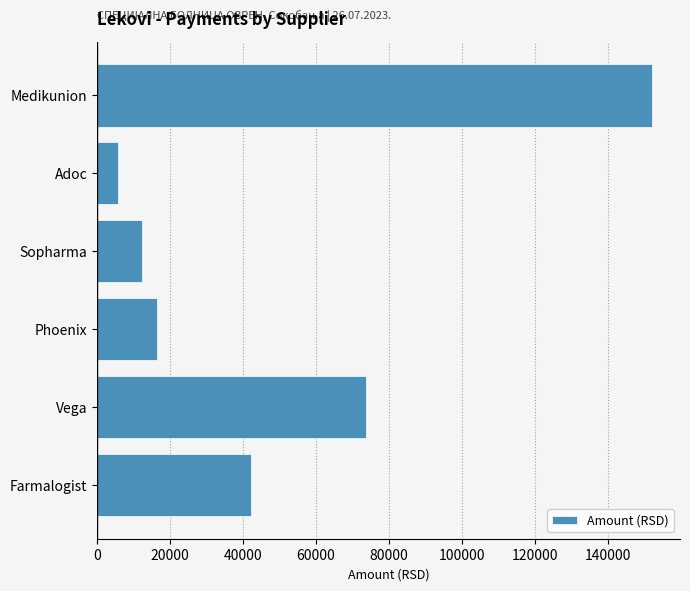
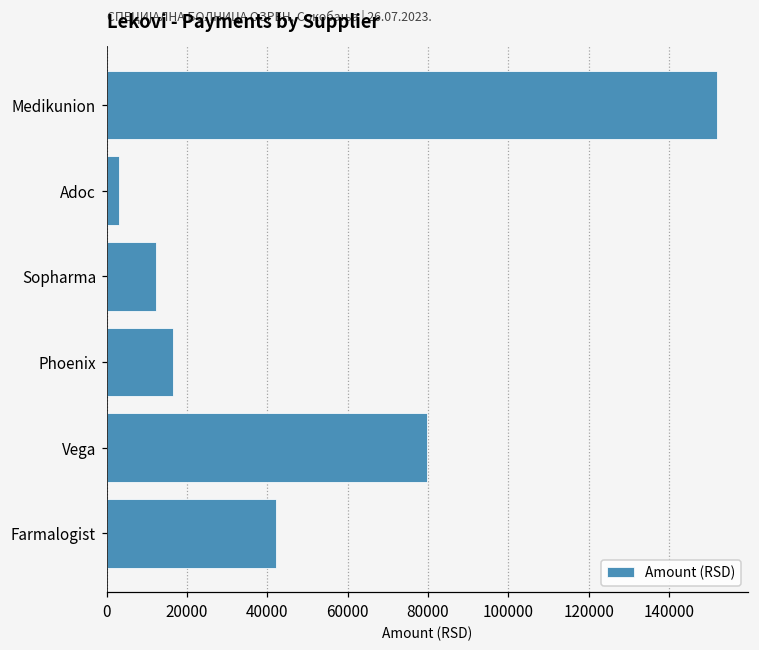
  {
    "Medikunion": 152000,
-   "Adoc": 6000,
+   "Adoc": 3000,
    "Sopharma": 12000,
    "Phoenix": 17000,
-   "Vega": 74000,
+   "Vega": 80000,
    "Farmalogist": 42000
  }
